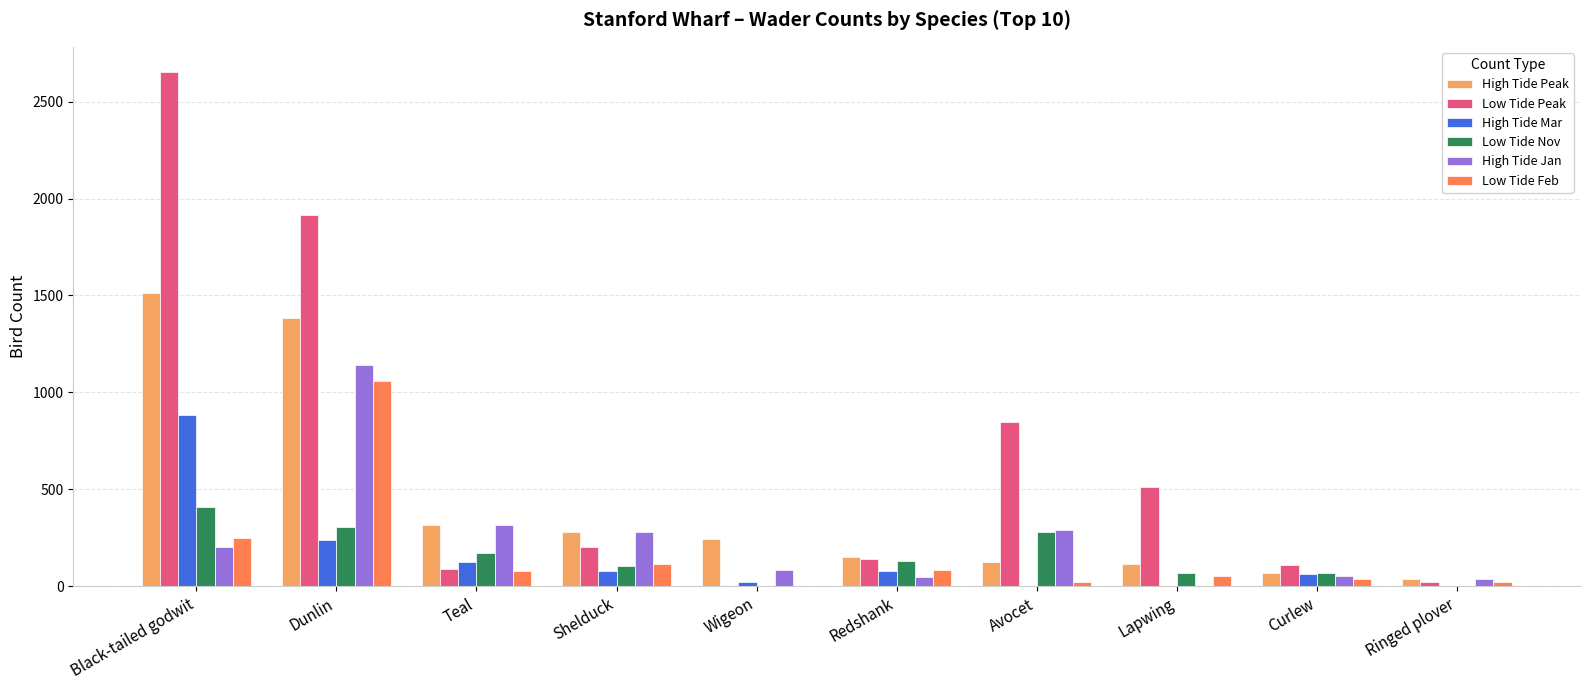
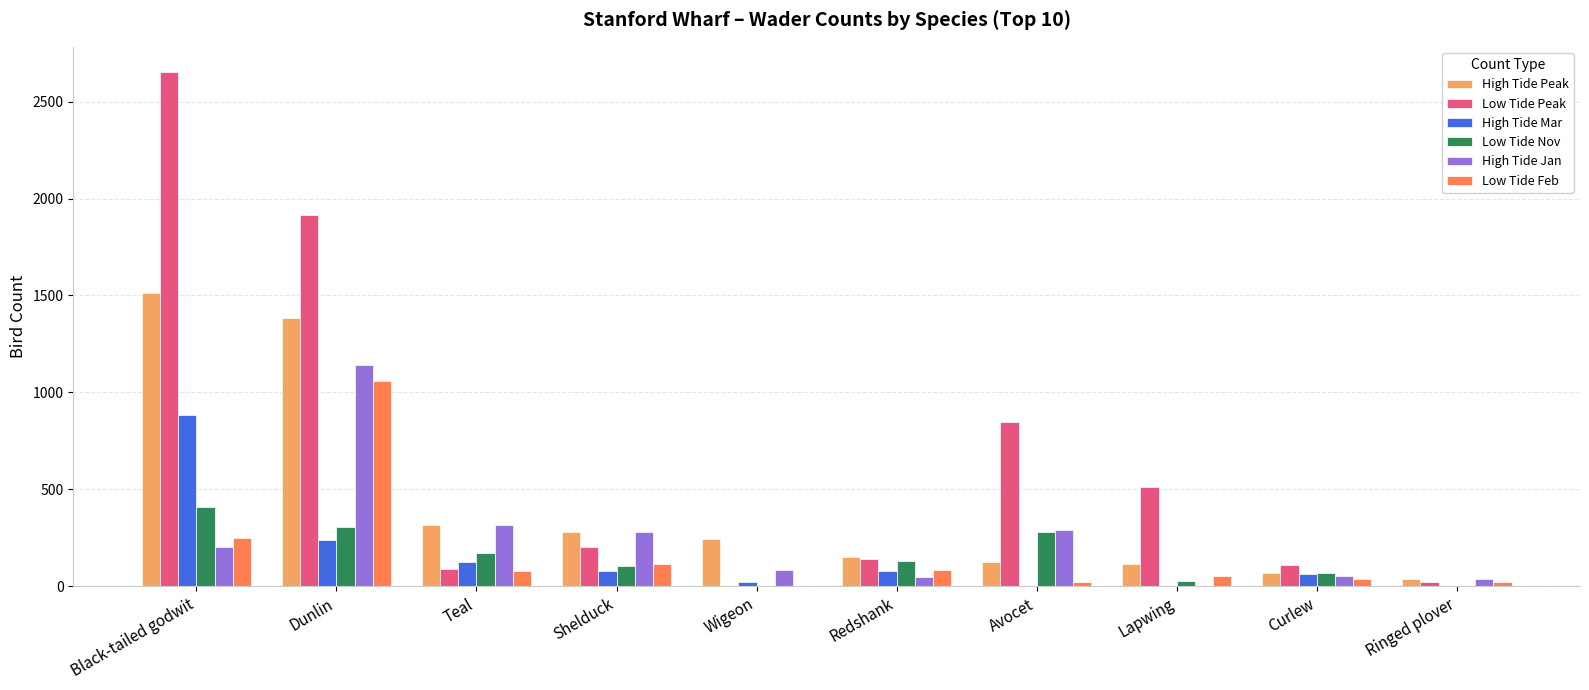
  {
    "Low Tide Peak": {
      "Black-tailed godwit": 2650,
      "Dunlin": 1920,
      "Teal": 90,
      "Shelduck": 200,
      "Wigeon": 0,
      "Redshank": 140,
      "Avocet": 850,
      "Lapwing": 510,
      "Curlew": 110,
      "Ringed plover": 20
    },
    "High Tide Mar": {
      "Black-tailed godwit": 890,
      "Dunlin": 240,
      "Teal": 120,
      "Shelduck": 80,
      "Wigeon": 20,
      "Redshank": 80,
      "Lapwing": 0,
      "Curlew": 60,
      "Ringed plover": 0
    },
    "Low Tide Nov": {
      "Black-tailed godwit": 410,
      "Dunlin": 310,
      "Teal": 170,
      "Shelduck": 100,
      "Wigeon": 0,
      "Redshank": 130,
      "Avocet": 280,
-     "Lapwing": 70,
+     "Lapwing": 30,
      "Curlew": 70
    },
    "High Tide Jan": {
      "Black-tailed godwit": 200,
      "Dunlin": 1140,
      "Teal": 320,
      "Shelduck": 280,
      "Wigeon": 80,
      "Redshank": 50,
      "Avocet": 290,
      "Curlew": 50,
      "Ringed plover": 40
    }
  }
